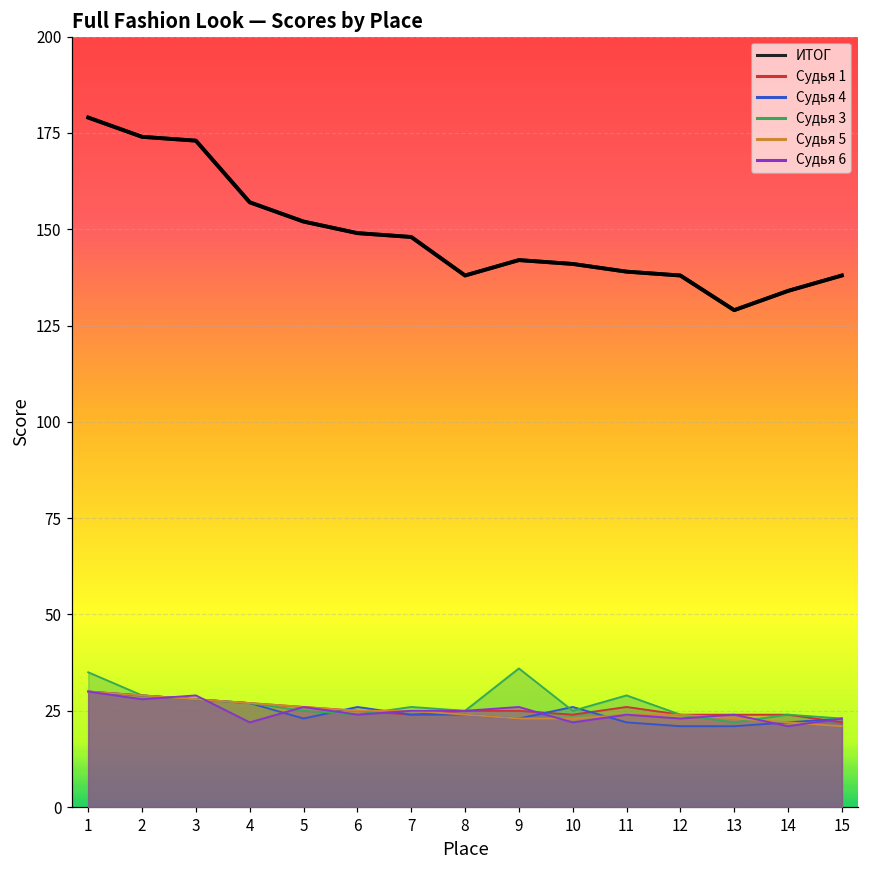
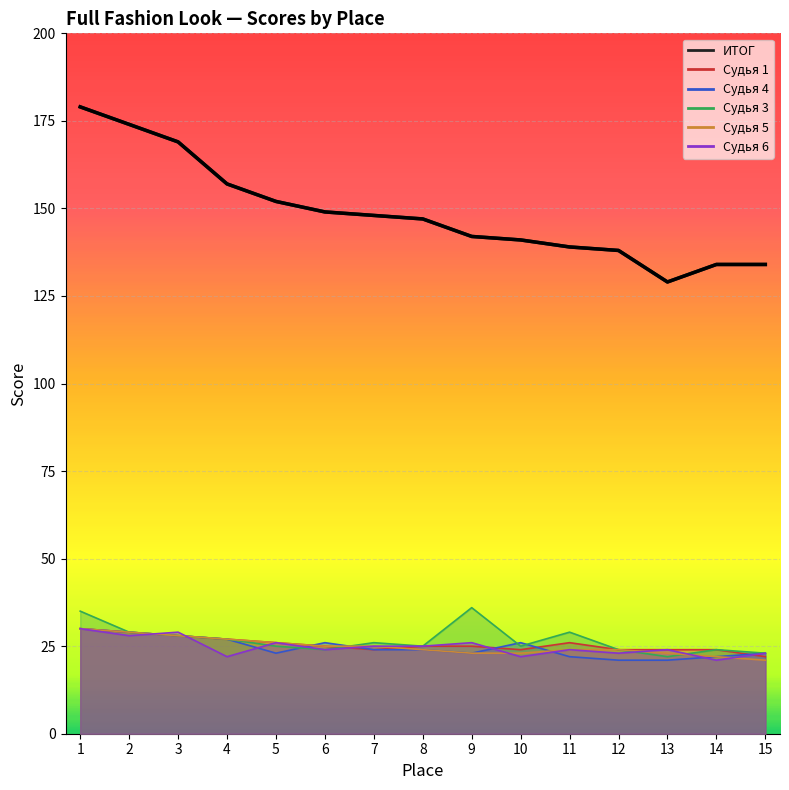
  {
    "ИТОГ": {
      "1": 179,
      "2": 174,
-     "3": 173,
+     "3": 169,
      "4": 157,
      "5": 152,
      "6": 149,
      "7": 148,
-     "8": 138,
+     "8": 147,
      "9": 142,
      "10": 141,
      "11": 139,
      "12": 138,
      "13": 129,
      "14": 134,
-     "15": 138
+     "15": 134
    },
    "Судья 3": {
      "1": 35,
      "5": 25,
      "7": 26,
      "9": 36,
      "10": 25,
      "11": 29,
      "13": 22
    }
  }
